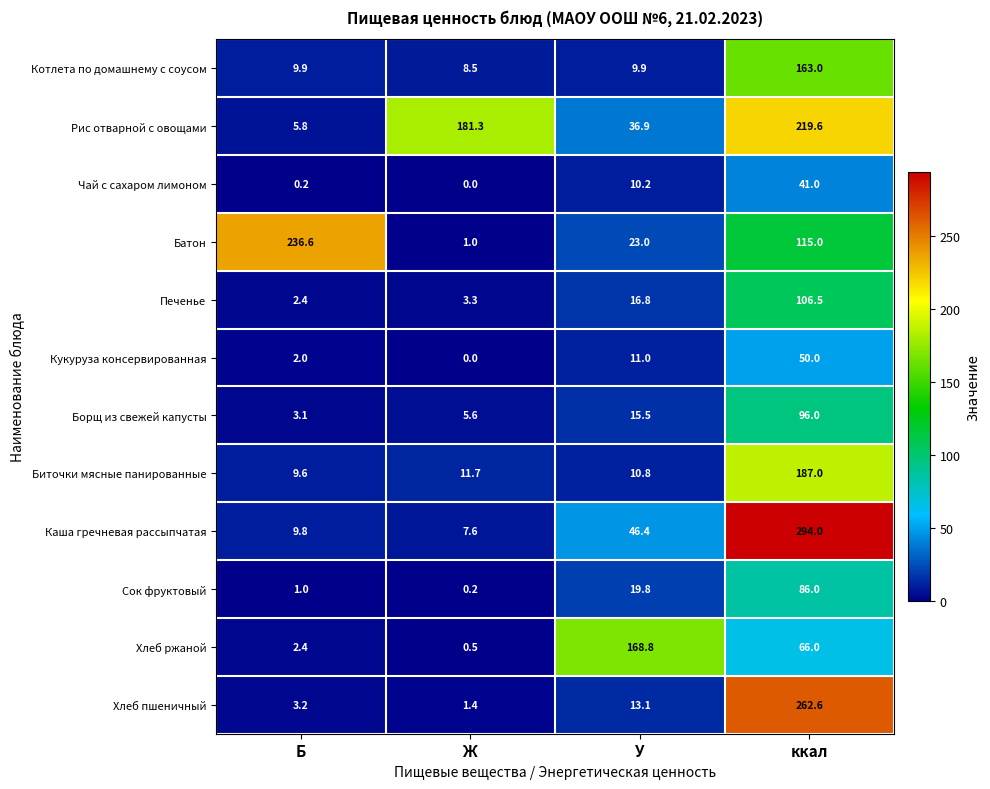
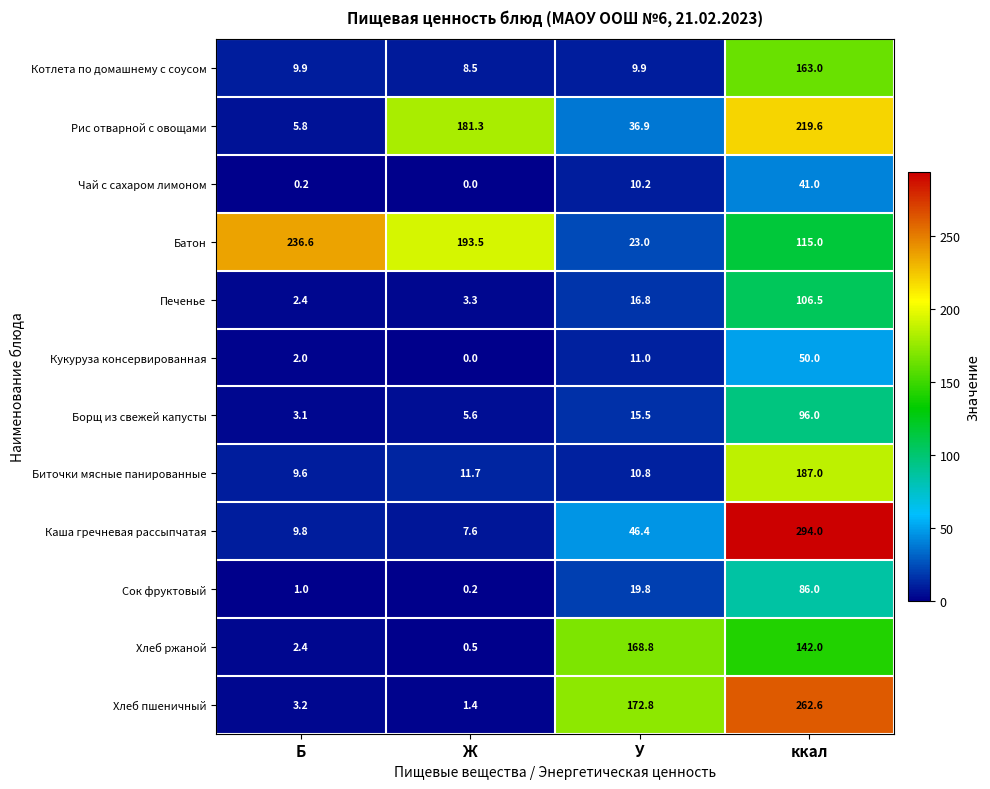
  {
    "Котлета по домашнему с соусом": {
      "Б": 9.9,
      "Ж": 8.5,
      "У": 9.9,
      "ккал": 163.0
    },
    "Рис отварной с овощами": {
      "Б": 5.8,
      "Ж": 181.3,
      "У": 36.9,
      "ккал": 219.6
    },
    "Чай с сахаром лимоном": {
      "Б": 0.2,
      "Ж": 0.0,
      "У": 10.2,
      "ккал": 41.0
    },
    "Батон": {
      "Б": 236.6,
-     "Ж": 1.0,
+     "Ж": 193.5,
      "У": 23.0,
      "ккал": 115.0
    },
    "Печенье": {
      "Б": 2.4,
      "Ж": 3.3,
      "У": 16.8,
      "ккал": 106.5
    },
    "Кукуруза консервированная": {
      "Б": 2.0,
      "Ж": 0.0,
      "У": 11.0,
      "ккал": 50.0
    },
    "Борщ из свежей капусты": {
      "Б": 3.1,
      "Ж": 5.6,
      "У": 15.5,
      "ккал": 96.0
    },
    "Биточки мясные панированные": {
      "Б": 9.6,
      "Ж": 11.7,
      "У": 10.8,
      "ккал": 187.0
    },
    "Каша гречневая рассыпчатая": {
      "Б": 9.8,
      "Ж": 7.6,
      "У": 46.4,
      "ккал": 294.0
    },
    "Сок фруктовый": {
      "Б": 1.0,
      "Ж": 0.2,
      "У": 19.8,
      "ккал": 86.0
    },
    "Хлеб ржаной": {
      "Б": 2.4,
      "Ж": 0.5,
      "У": 168.8,
-     "ккал": 66.0
+     "ккал": 142.0
    },
    "Хлеб пшеничный": {
      "Б": 3.2,
      "Ж": 1.4,
-     "У": 13.1,
+     "У": 172.8,
      "ккал": 262.6
    }
  }
